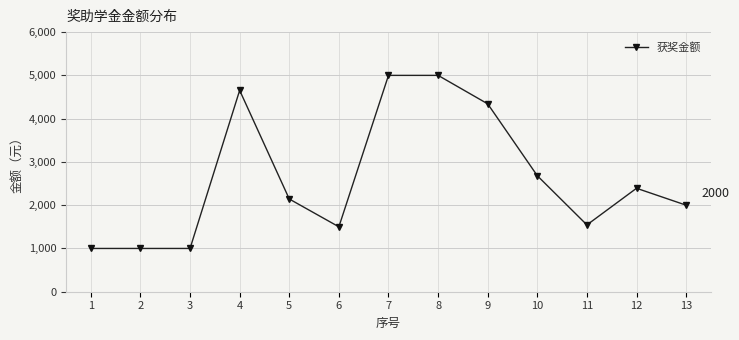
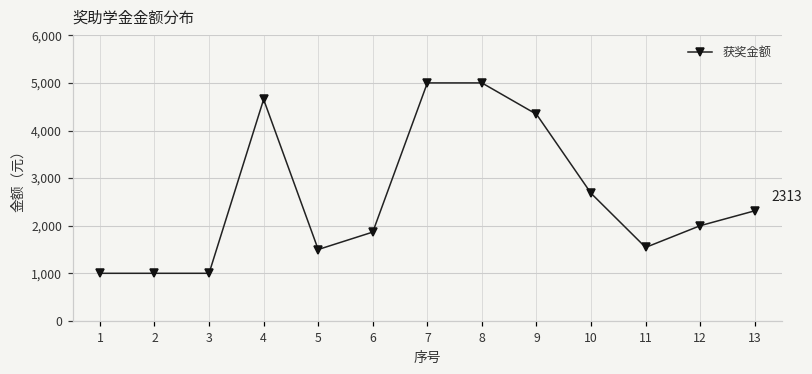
  {
-   "5": "2,100",
-   "6": "1,500",
-   "12": "2,400",
-   "13": "2000"
+   "5": "1,500",
+   "6": "1,900",
+   "12": "2,000",
+   "13": "2313"
  }
